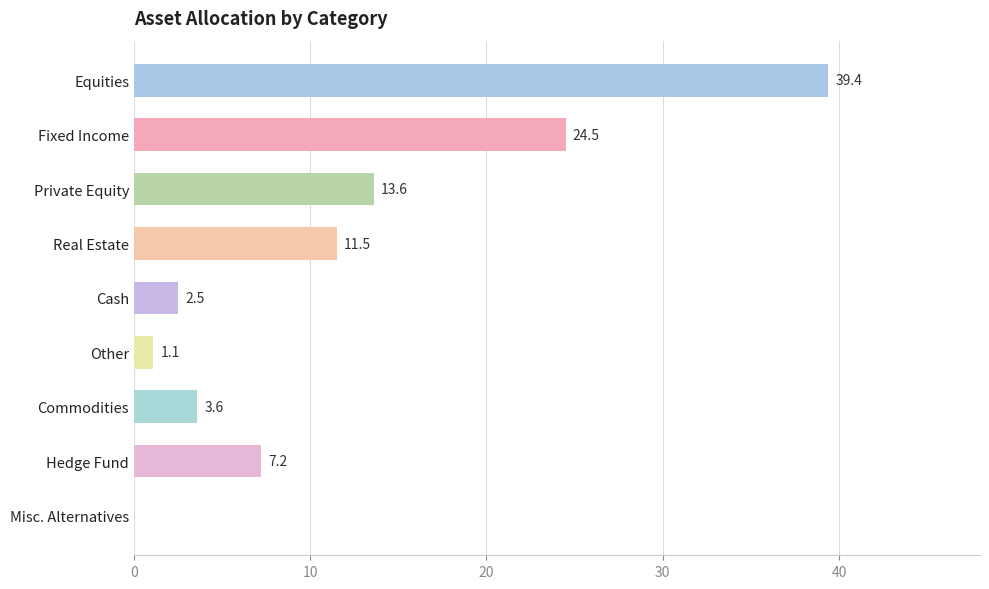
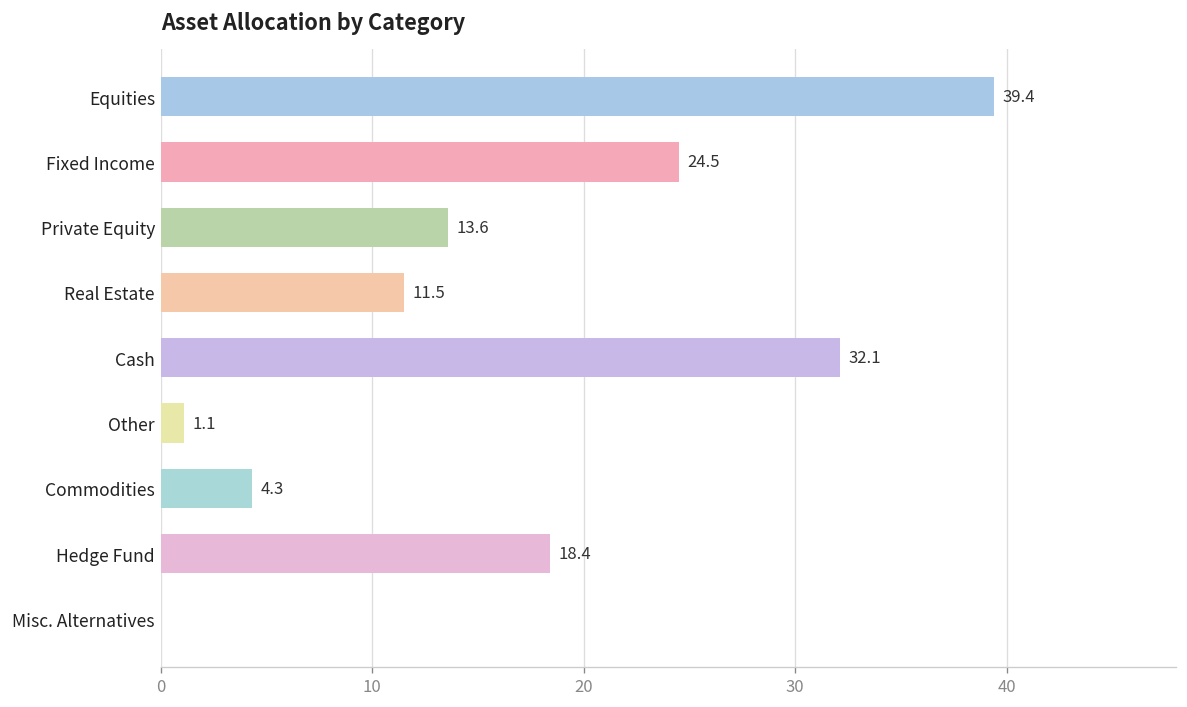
  {
    "Equities": 39.4,
    "Fixed Income": 24.5,
    "Private Equity": 13.6,
    "Real Estate": 11.5,
-   "Cash": 2.5,
+   "Cash": 32.1,
    "Other": 1.1,
-   "Commodities": 3.6,
-   "Hedge Fund": 7.2
+   "Commodities": 4.3,
+   "Hedge Fund": 18.4
  }
